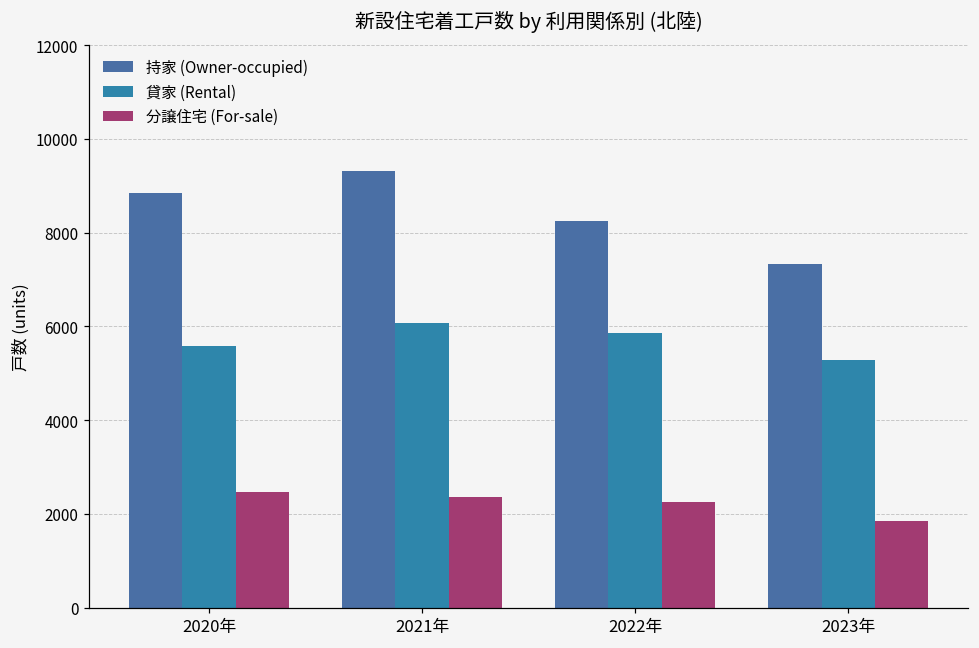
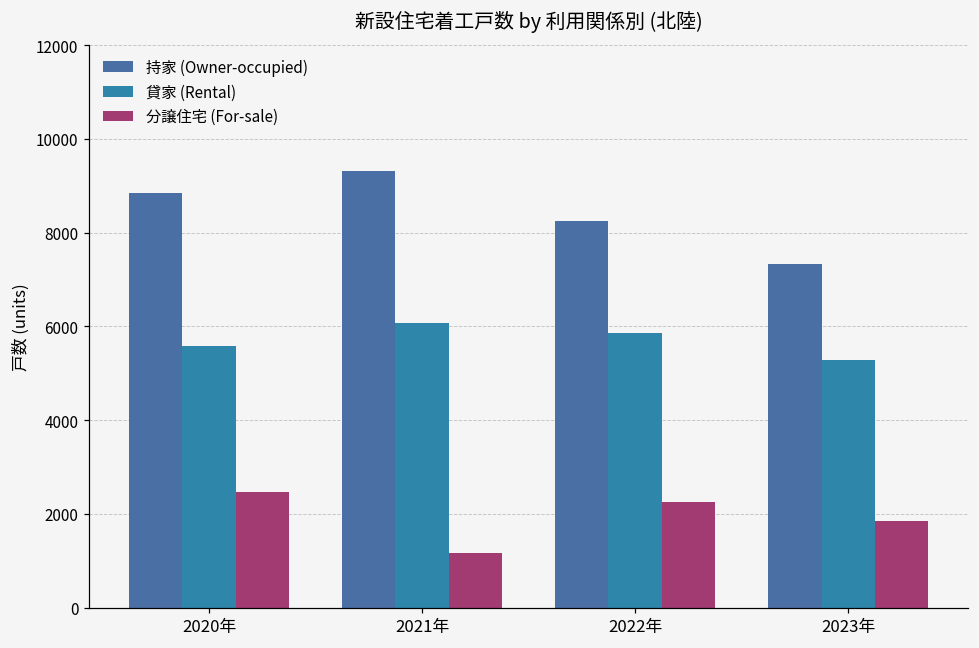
  {
    "分譲住宅 (For-sale)": {
      "2020年": 2500,
-     "2021年": 2400,
+     "2021年": 1200,
      "2022年": 2200,
      "2023年": 1800
    }
  }
